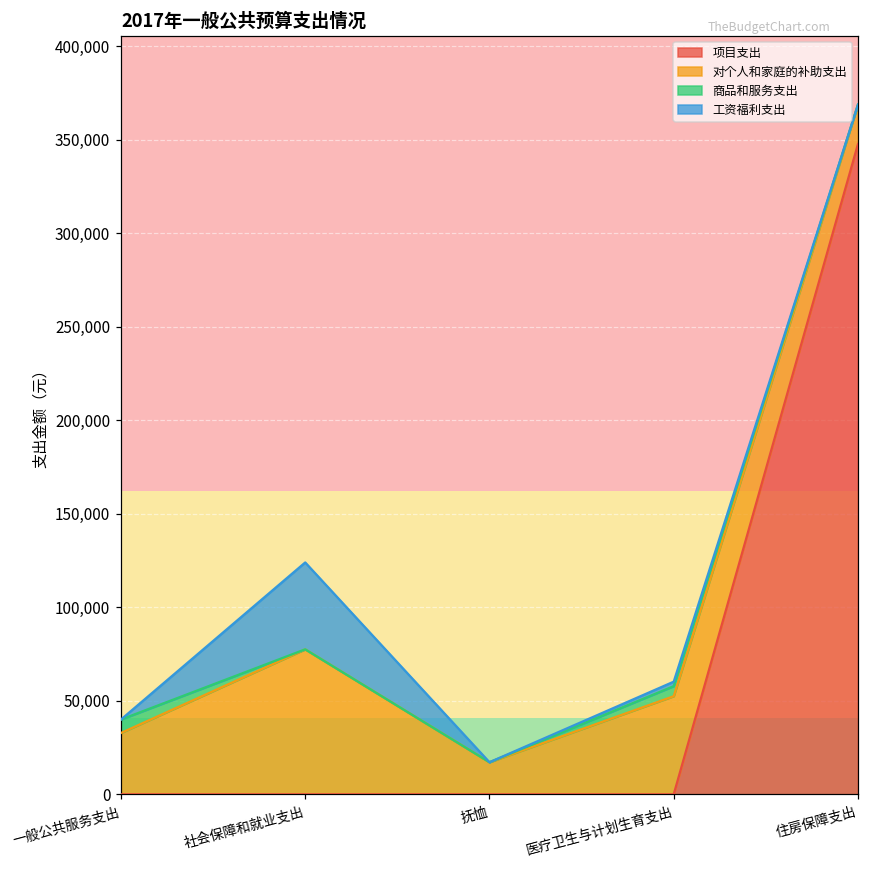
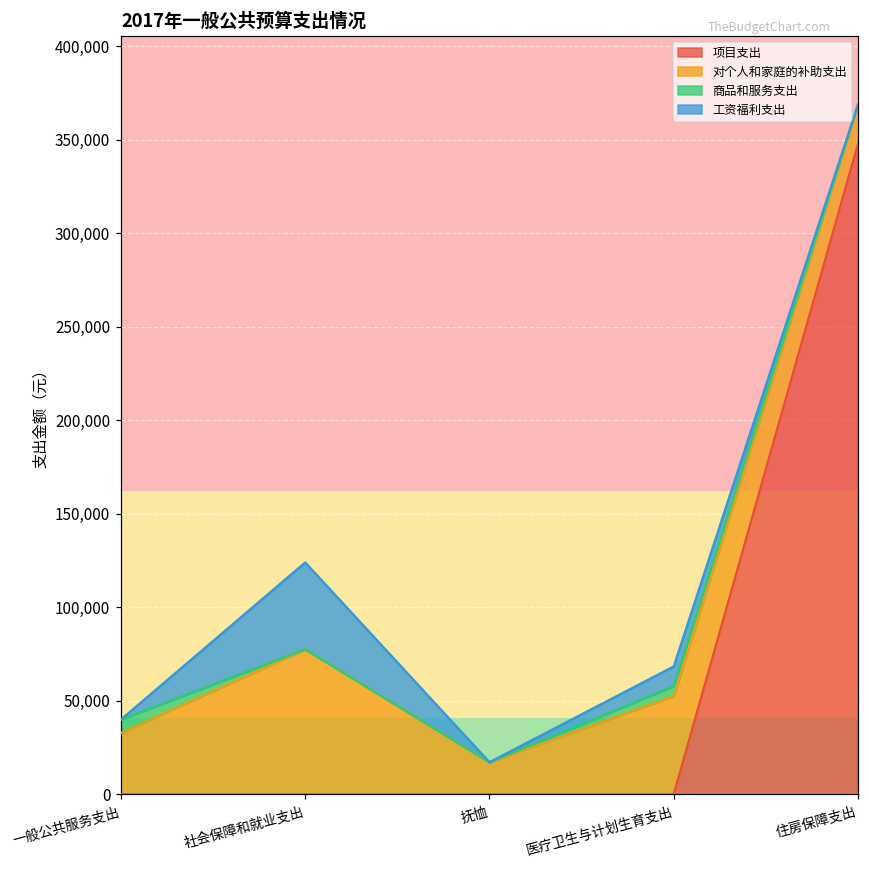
  {
    "项目支出": {
      "一般公共服务支出": "0",
      "社会保障和就业支出": "0",
      "抚恤": "0",
      "医疗卫生与计划生育支出": "0",
      "住房保障支出": "348,000"
    },
    "对个人和家庭的补助支出": {
      "一般公共服务支出": "33,000",
      "医疗卫生与计划生育支出": "52,000"
    },
    "商品和服务支出": {
      "医疗卫生与计划生育支出": "5,000"
    },
    "工资福利支出": {
      "社会保障和就业支出": "46,000",
-     "医疗卫生与计划生育支出": "2,000"
+     "医疗卫生与计划生育支出": "11,000"
    }
  }
